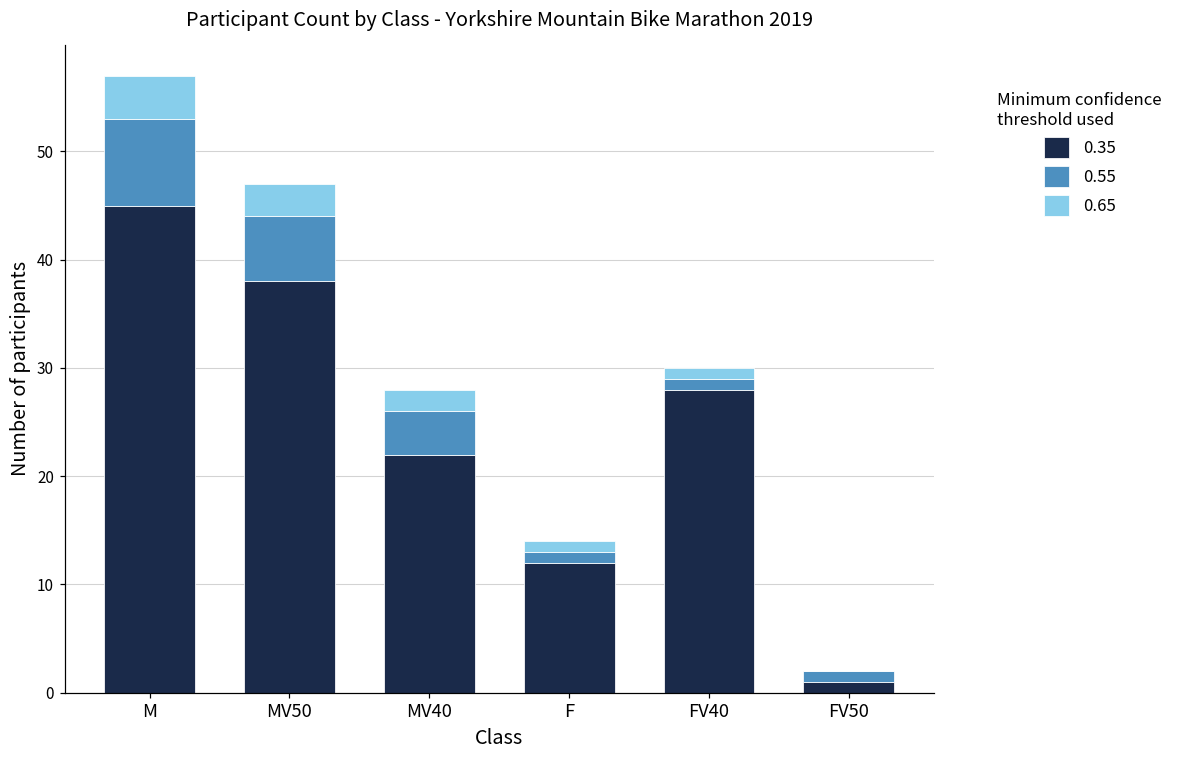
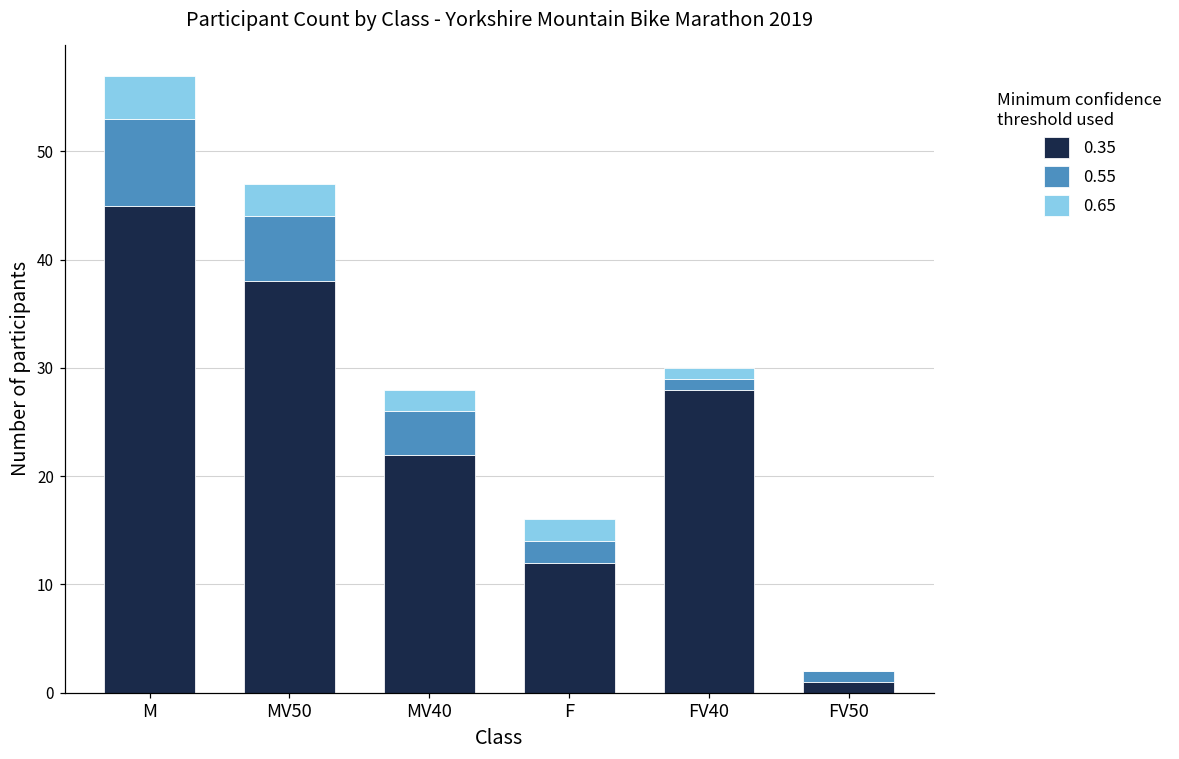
  {
    "0.35": {
      "M": 45,
      "MV50": 38,
      "MV40": 22,
      "F": 12,
      "FV40": 28,
      "FV50": 1
    },
    "0.55": {
      "M": 8,
      "MV50": 6,
      "MV40": 4,
-     "F": 1,
+     "F": 2,
      "FV40": 1,
      "FV50": 1
    },
    "0.65": {
      "M": 4,
      "MV50": 3,
      "MV40": 2,
-     "F": 1,
+     "F": 2,
      "FV40": 1,
      "FV50": 0
    }
  }
